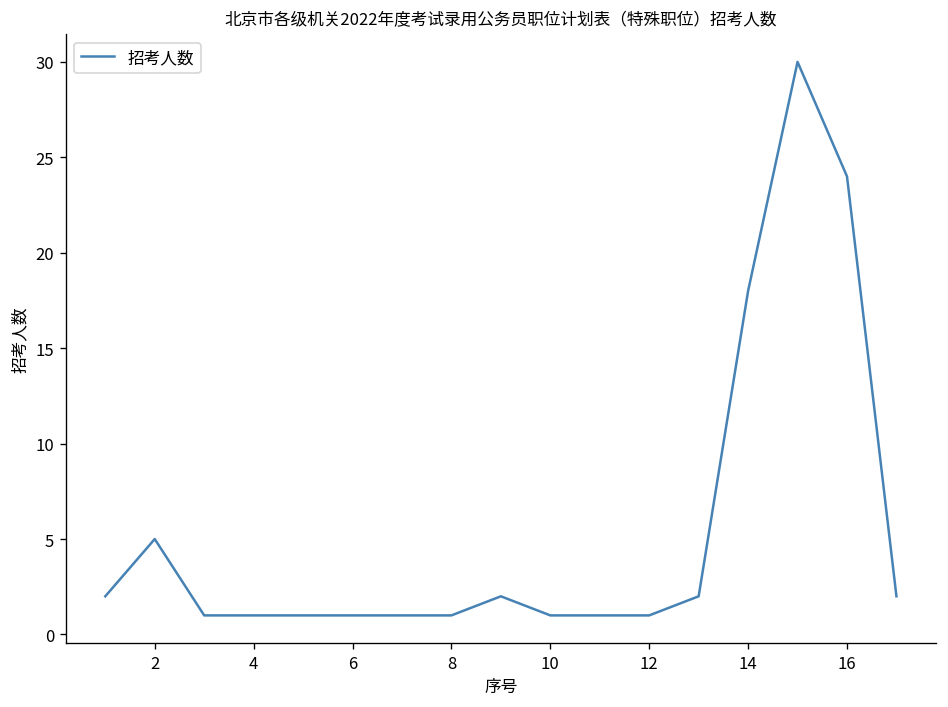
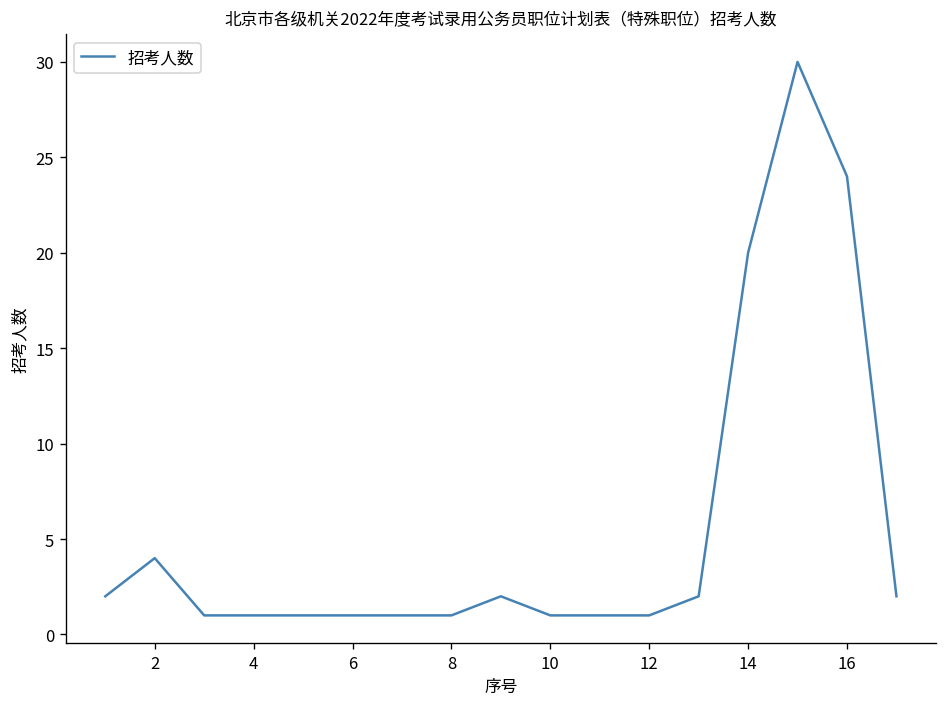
  {
-   "2": 5,
+   "2": 4,
    "4": 1,
    "6": 1,
    "8": 1,
    "10": 1,
    "12": 1,
-   "14": 18,
+   "14": 20,
    "16": 24
  }
